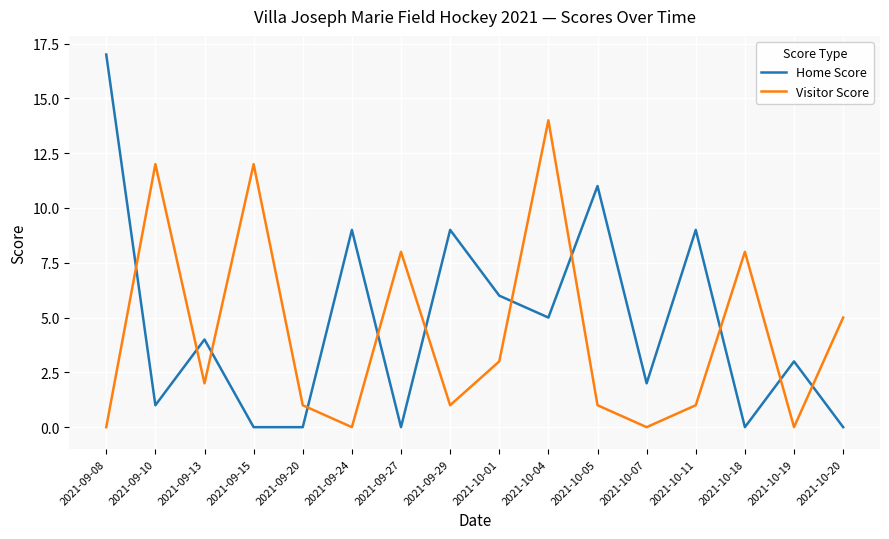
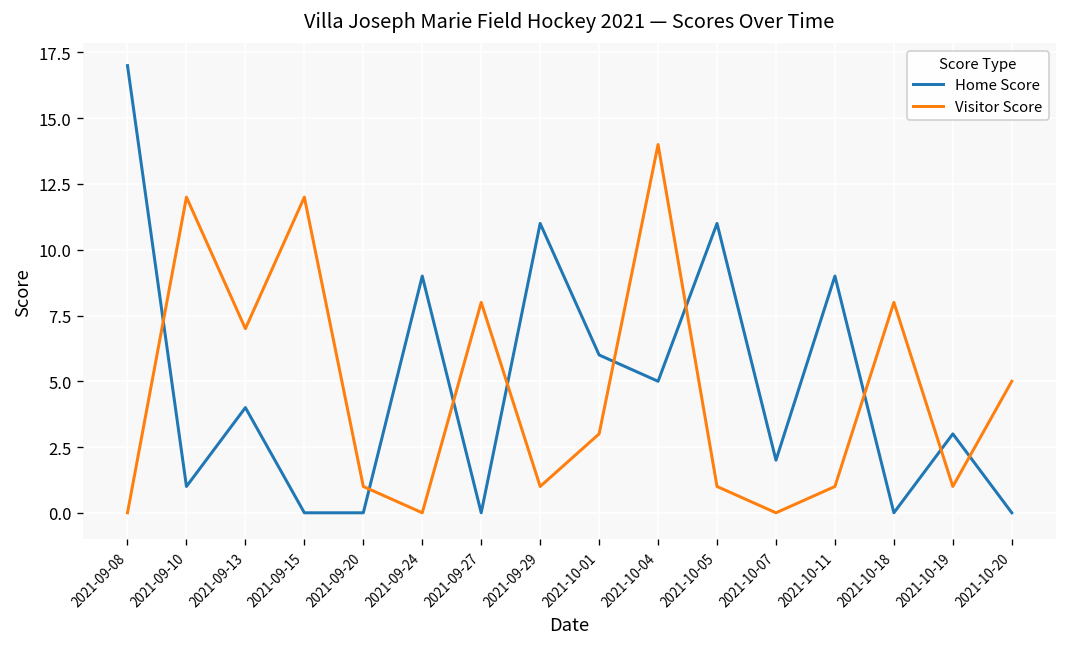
  {
    "Home Score": {
      "2021-09-08": 17,
      "2021-09-10": 1,
      "2021-09-13": 4,
      "2021-09-15": 0,
      "2021-09-20": 0,
      "2021-09-24": 9,
      "2021-09-27": 0,
-     "2021-09-29": 9,
+     "2021-09-29": 11,
      "2021-10-01": 6,
      "2021-10-04": 5,
      "2021-10-05": 11,
      "2021-10-07": 2,
      "2021-10-11": 9,
      "2021-10-18": 0,
      "2021-10-19": 3,
      "2021-10-20": 0
    },
    "Visitor Score": {
      "2021-09-08": 0,
      "2021-09-10": 12,
-     "2021-09-13": 2,
+     "2021-09-13": 7,
      "2021-09-15": 12,
      "2021-09-20": 1,
      "2021-09-24": 0,
      "2021-09-27": 8,
      "2021-09-29": 1,
      "2021-10-01": 3,
      "2021-10-04": 14,
      "2021-10-05": 1,
      "2021-10-07": 0,
      "2021-10-11": 1,
      "2021-10-18": 8,
-     "2021-10-19": 0,
+     "2021-10-19": 1,
      "2021-10-20": 5
    }
  }
